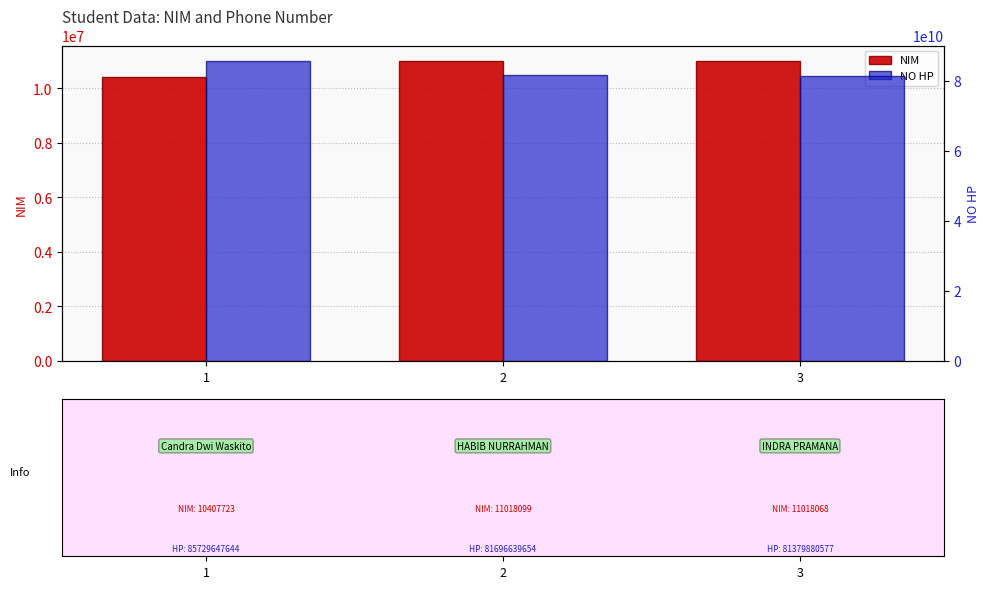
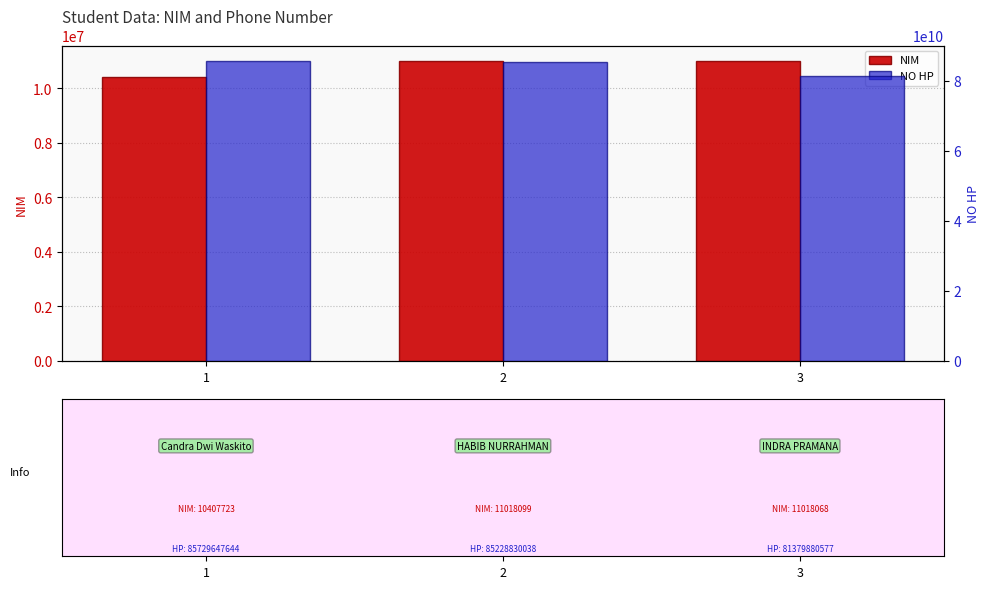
  {
    "NO HP": {
-     "2": 81696639654
+     "2": 85228830038
    }
  }
